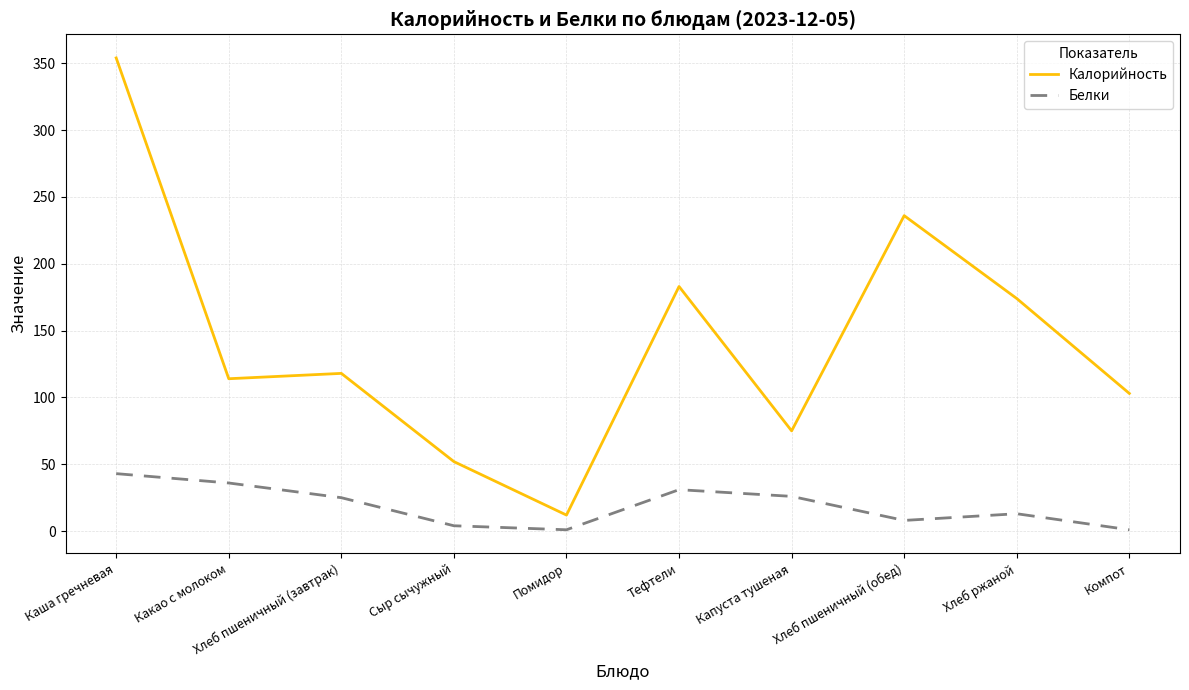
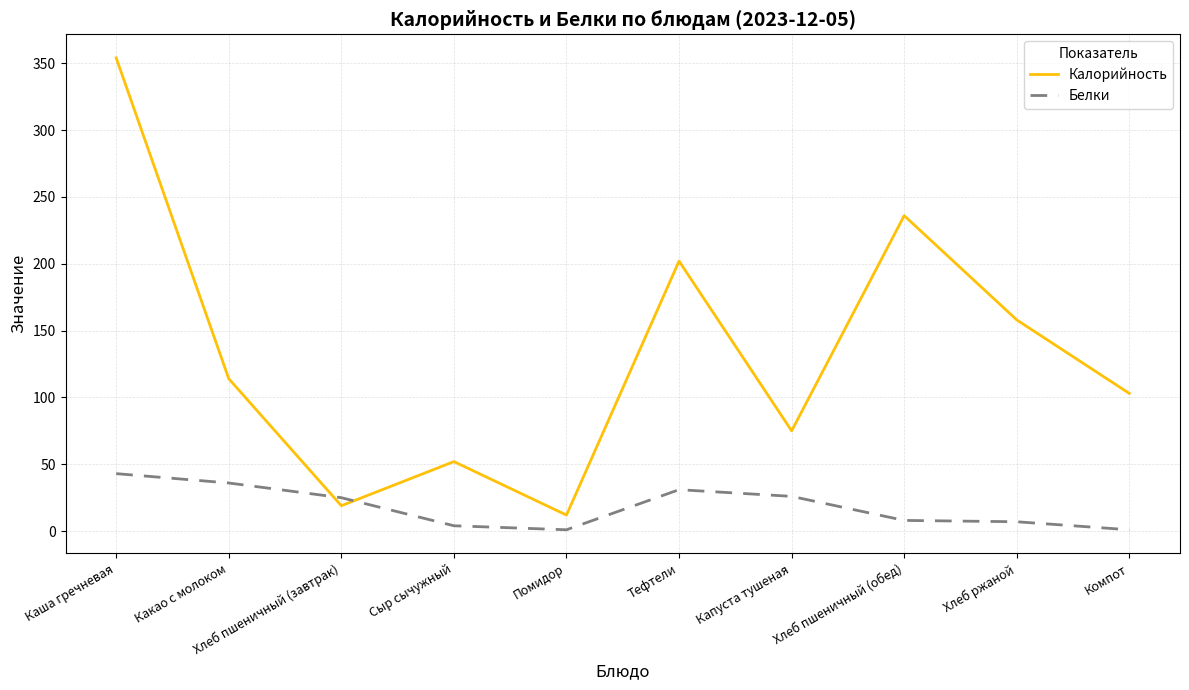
  {
    "Калорийность": {
      "Каша гречневая": 354,
      "Какао с молоком": 114,
-     "Хлеб пшеничный (завтрак)": 118,
+     "Хлеб пшеничный (завтрак)": 19,
      "Сыр сычужный": 52,
      "Помидор": 12,
-     "Тефтели": 183,
+     "Тефтели": 202,
      "Капуста тушеная": 75,
      "Хлеб пшеничный (обед)": 236,
-     "Хлеб ржаной": 174,
+     "Хлеб ржаной": 158,
      "Компот": 103
    },
    "Белки": {
      "Каша гречневая": 43,
      "Какао с молоком": 36,
      "Хлеб пшеничный (завтрак)": 25,
      "Сыр сычужный": 4,
      "Помидор": 1,
      "Тефтели": 31,
      "Капуста тушеная": 26,
      "Хлеб пшеничный (обед)": 8,
-     "Хлеб ржаной": 13,
+     "Хлеб ржаной": 7,
      "Компот": 1
    }
  }
